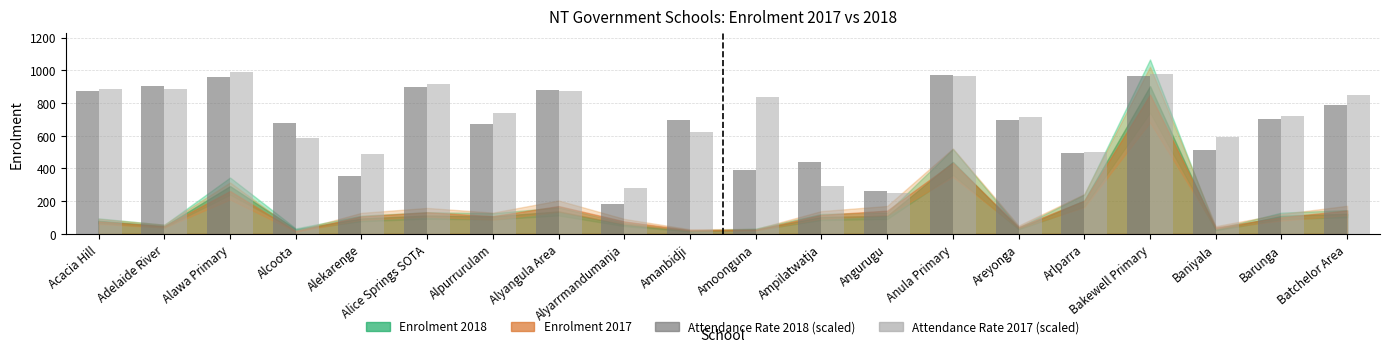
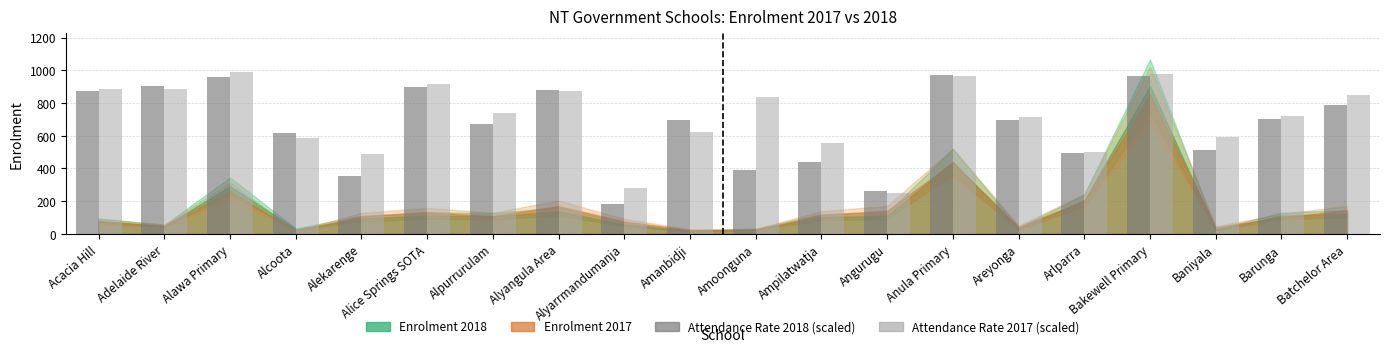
  {
    "Attendance Rate 2018 (scaled)": {
      "Acacia Hill": 880,
      "Adelaide River": 910,
      "Alawa Primary": 960,
-     "Alcoota": 680,
+     "Alcoota": 620,
      "Alekarenge": 360,
      "Alice Springs SOTA": 900,
      "Alpurrurulam": 670,
      "Alyangula Area": 880,
      "Alyarrmandumanja": 180,
      "Amanbidji": 700,
      "Amoonguna": 390,
      "Ampilatwatja": 440,
      "Angurugu": 260,
      "Anula Primary": 970,
      "Areyonga": 700,
      "Arlparra": 490,
      "Bakewell Primary": 970,
      "Baniyala": 510,
      "Barunga": 700,
      "Batchelor Area": 790
    },
    "Attendance Rate 2017 (scaled)": {
      "Acacia Hill": 880,
      "Adelaide River": 890,
      "Alawa Primary": 990,
      "Alcoota": 590,
      "Alekarenge": 490,
      "Alice Springs SOTA": 920,
      "Alpurrurulam": 740,
      "Alyangula Area": 870,
      "Alyarrmandumanja": 280,
      "Amanbidji": 620,
      "Amoonguna": 840,
-     "Ampilatwatja": 300,
+     "Ampilatwatja": 560,
      "Angurugu": 250,
      "Anula Primary": 970,
      "Areyonga": 710,
      "Arlparra": 500,
      "Bakewell Primary": 980,
      "Baniyala": 590,
      "Barunga": 720,
      "Batchelor Area": 850
    }
  }
